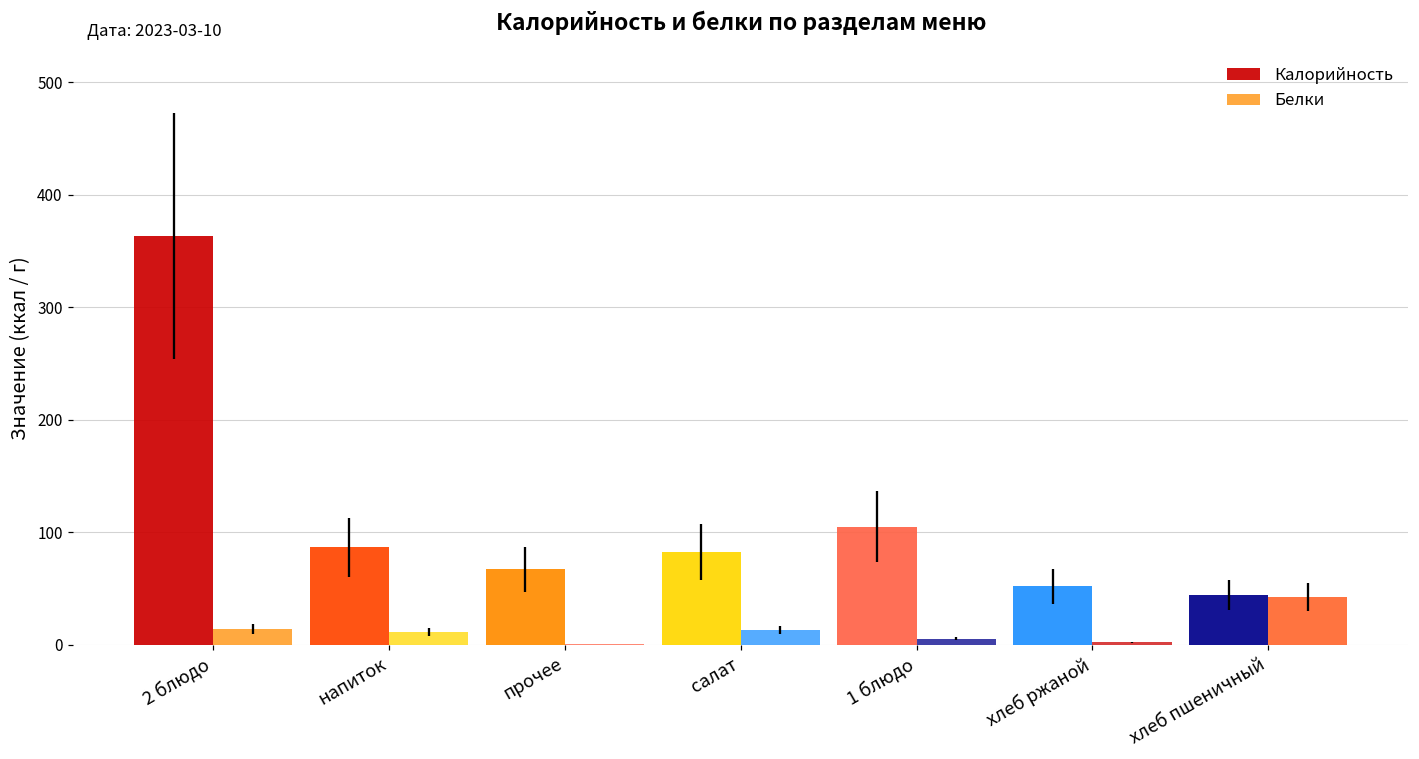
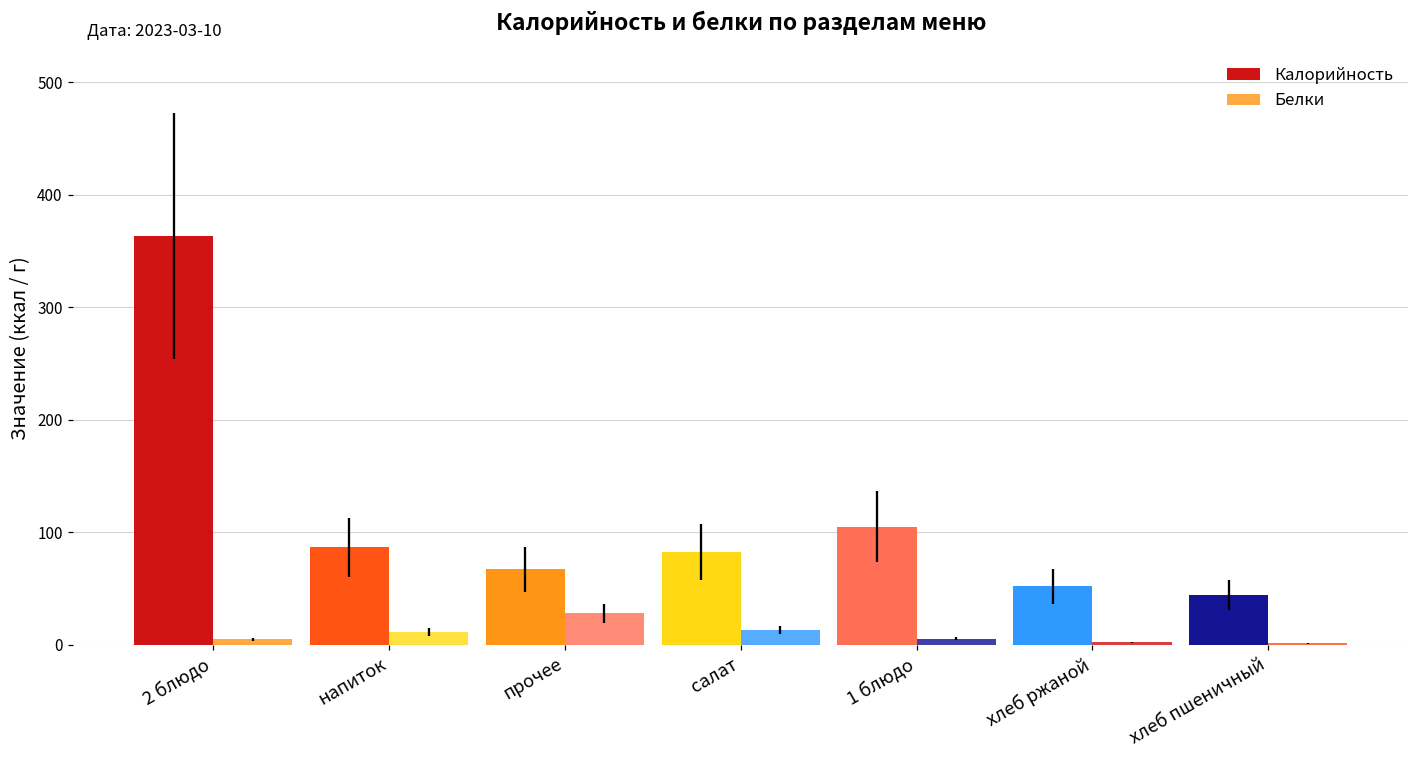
  {
    "Калорийность": {
      "2 блюдо": 363,
      "напиток": 87,
      "прочее": 67,
      "салат": 83,
      "1 блюдо": 105,
      "хлеб ржаной": 52,
      "хлеб пшеничный": 44
    },
    "Белки": {
-     "2 блюдо": 14,
+     "2 блюдо": 5,
      "напиток": 11,
-     "прочее": 1,
+     "прочее": 28,
      "салат": 13,
      "1 блюдо": 5,
-     "хлеб пшеничный": 42
+     "хлеб пшеничный": 2
    }
  }
